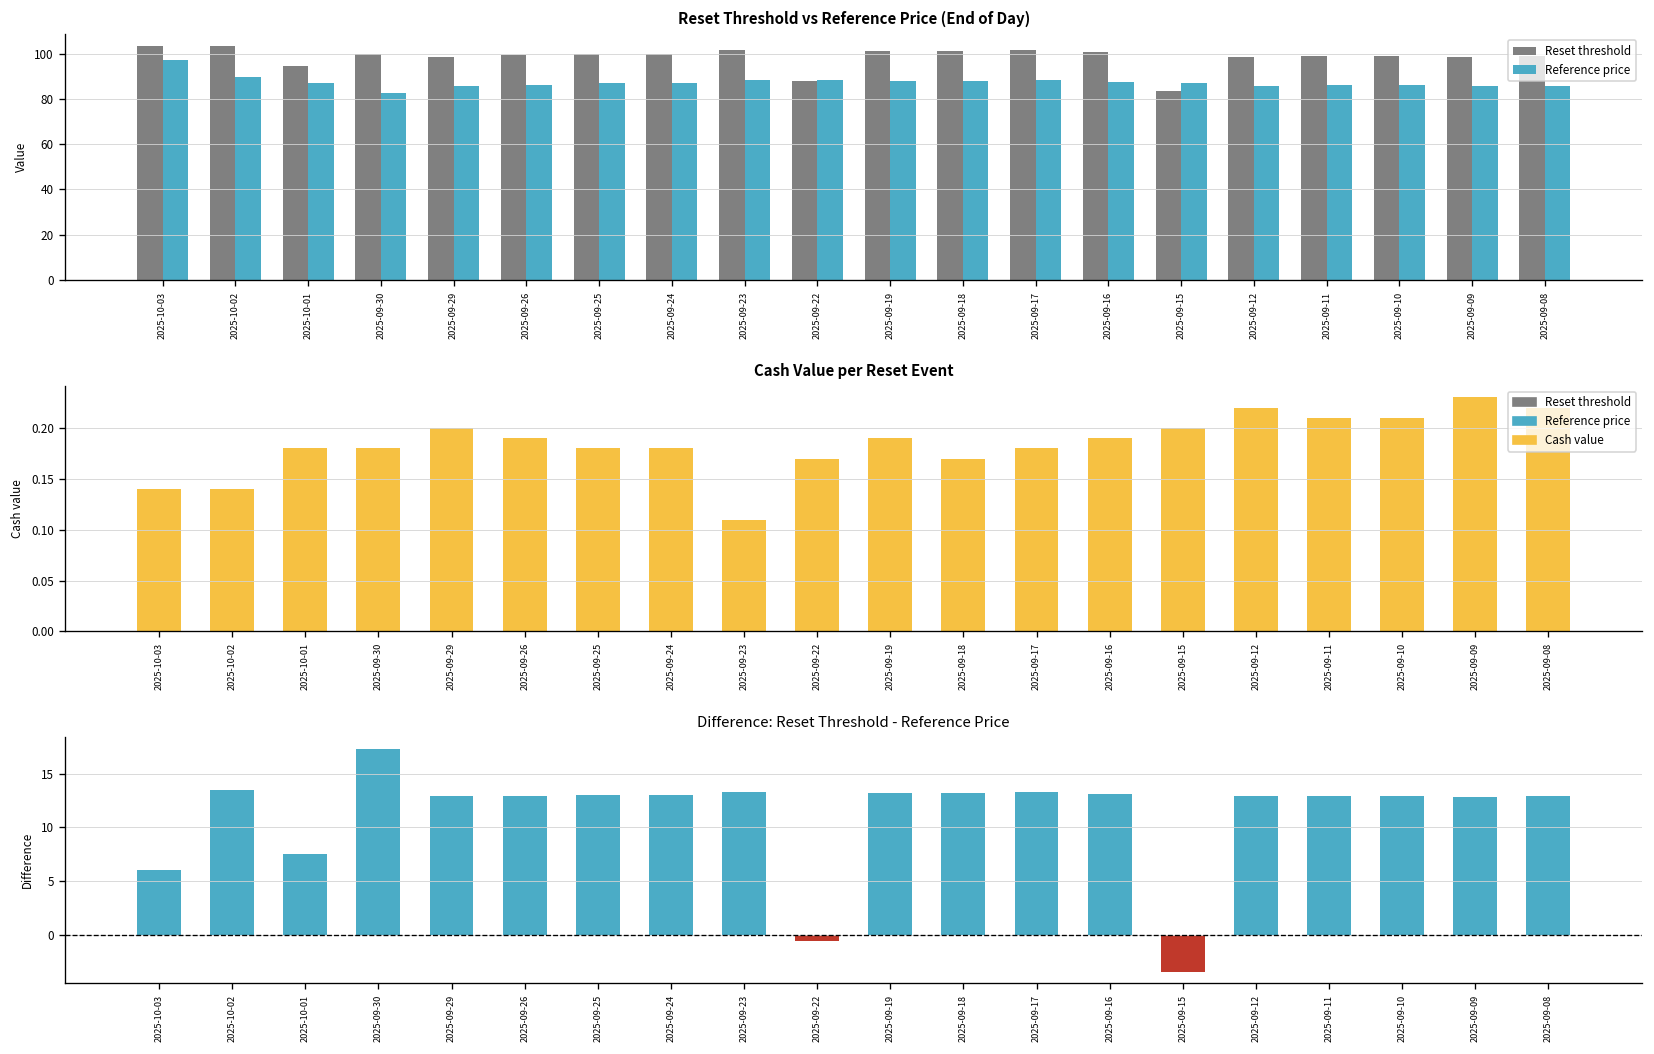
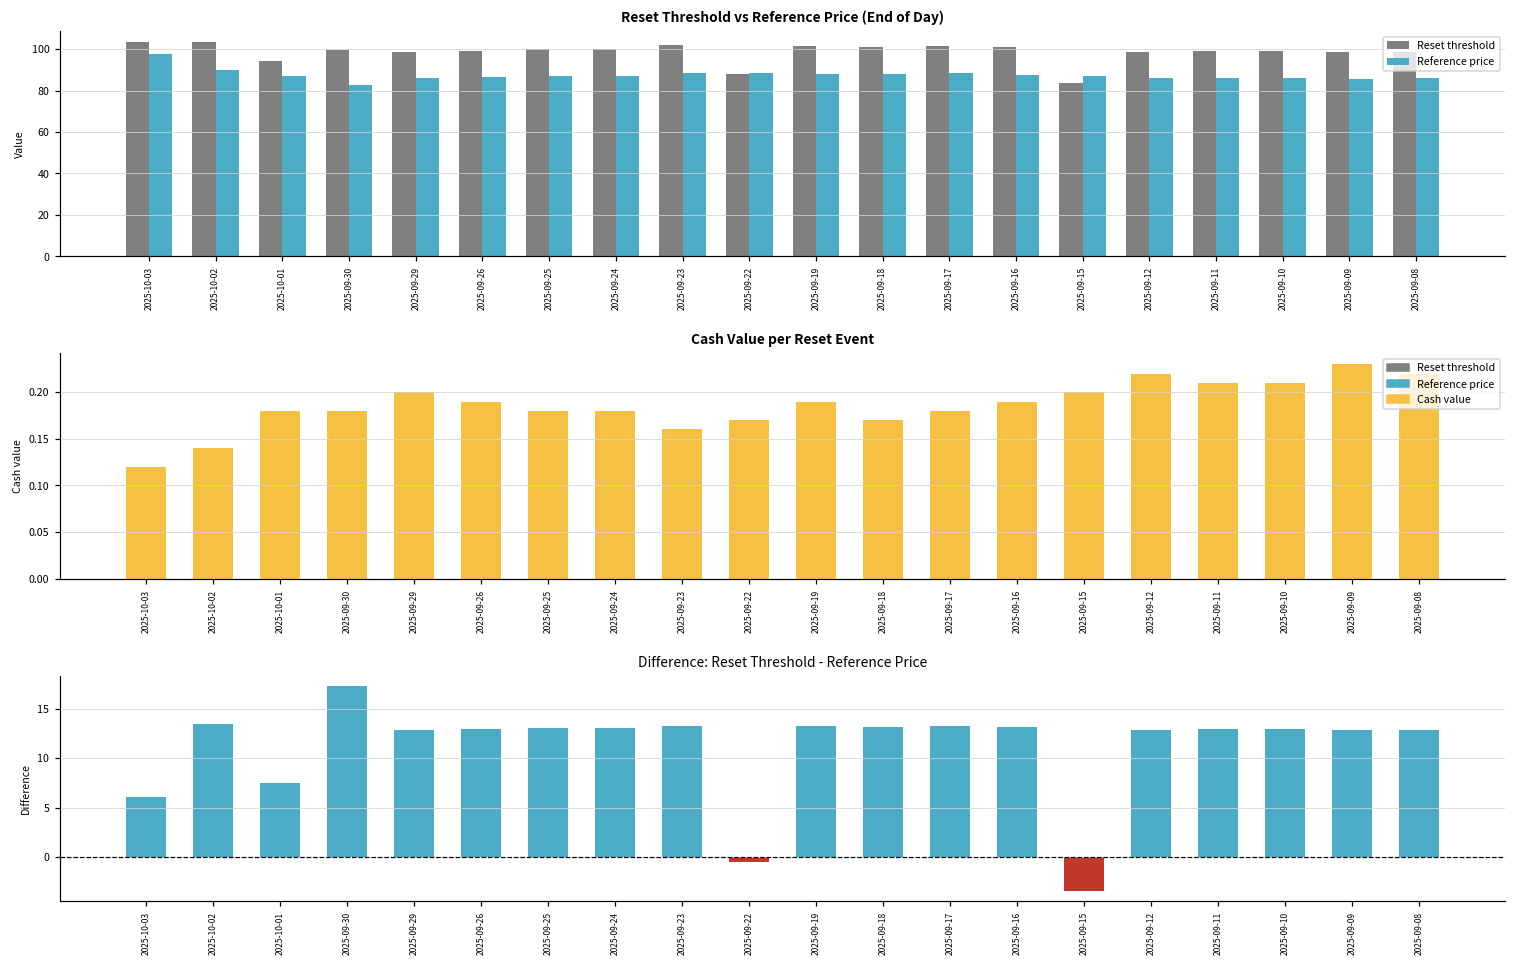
  {
    "Reset Threshold vs Reference Price (End of Day)": {
      "Reset threshold": {
        "2025-10-03": 103,
        "2025-10-02": 103,
        "2025-10-01": 94,
        "2025-09-30": 100,
        "2025-09-29": 99,
        "2025-09-26": 99,
        "2025-09-25": 100,
        "2025-09-24": 100,
        "2025-09-23": 102,
        "2025-09-22": 88,
        "2025-09-19": 101,
        "2025-09-18": 101,
        "2025-09-17": 102,
        "2025-09-16": 101,
        "2025-09-15": 84,
        "2025-09-12": 99,
        "2025-09-11": 99,
        "2025-09-10": 99,
        "2025-09-09": 98
      },
      "Reference price": {
        "2025-10-03": 97,
        "2025-10-02": 90,
        "2025-10-01": 87,
        "2025-09-30": 82,
        "2025-09-29": 86,
        "2025-09-26": 86,
        "2025-09-25": 87,
        "2025-09-24": 87,
        "2025-09-23": 89,
        "2025-09-22": 88,
        "2025-09-19": 88,
        "2025-09-18": 88,
        "2025-09-17": 88,
        "2025-09-16": 88,
        "2025-09-15": 87,
        "2025-09-12": 86,
        "2025-09-11": 86,
        "2025-09-10": 86,
        "2025-09-09": 86,
        "2025-09-08": 86
      }
    },
    "Cash Value per Reset Event": {
-     "2025-10-03": 0.14,
+     "2025-10-03": 0.12,
      "2025-10-02": 0.14,
      "2025-10-01": 0.18,
      "2025-09-30": 0.18,
      "2025-09-29": 0.20,
      "2025-09-26": 0.19,
      "2025-09-25": 0.18,
      "2025-09-24": 0.18,
-     "2025-09-23": 0.11,
+     "2025-09-23": 0.16,
      "2025-09-22": 0.17,
      "2025-09-19": 0.19,
      "2025-09-18": 0.17,
      "2025-09-17": 0.18,
      "2025-09-16": 0.19,
      "2025-09-15": 0.20,
      "2025-09-12": 0.22,
      "2025-09-11": 0.21,
      "2025-09-10": 0.21,
      "2025-09-09": 0.23
    },
    "Difference: Reset Threshold - Reference Price": {
      "2025-10-03": 6,
      "2025-10-02": 13,
      "2025-10-01": 8,
      "2025-09-30": 17,
      "2025-09-29": 13,
      "2025-09-26": 13,
      "2025-09-25": 13,
      "2025-09-24": 13,
      "2025-09-23": 13,
      "2025-09-22": -1,
      "2025-09-19": 13,
      "2025-09-18": 13,
      "2025-09-17": 13,
      "2025-09-16": 13,
      "2025-09-15": -3,
      "2025-09-12": 13,
      "2025-09-11": 13,
      "2025-09-10": 13,
      "2025-09-09": 13,
      "2025-09-08": 13
    }
  }
